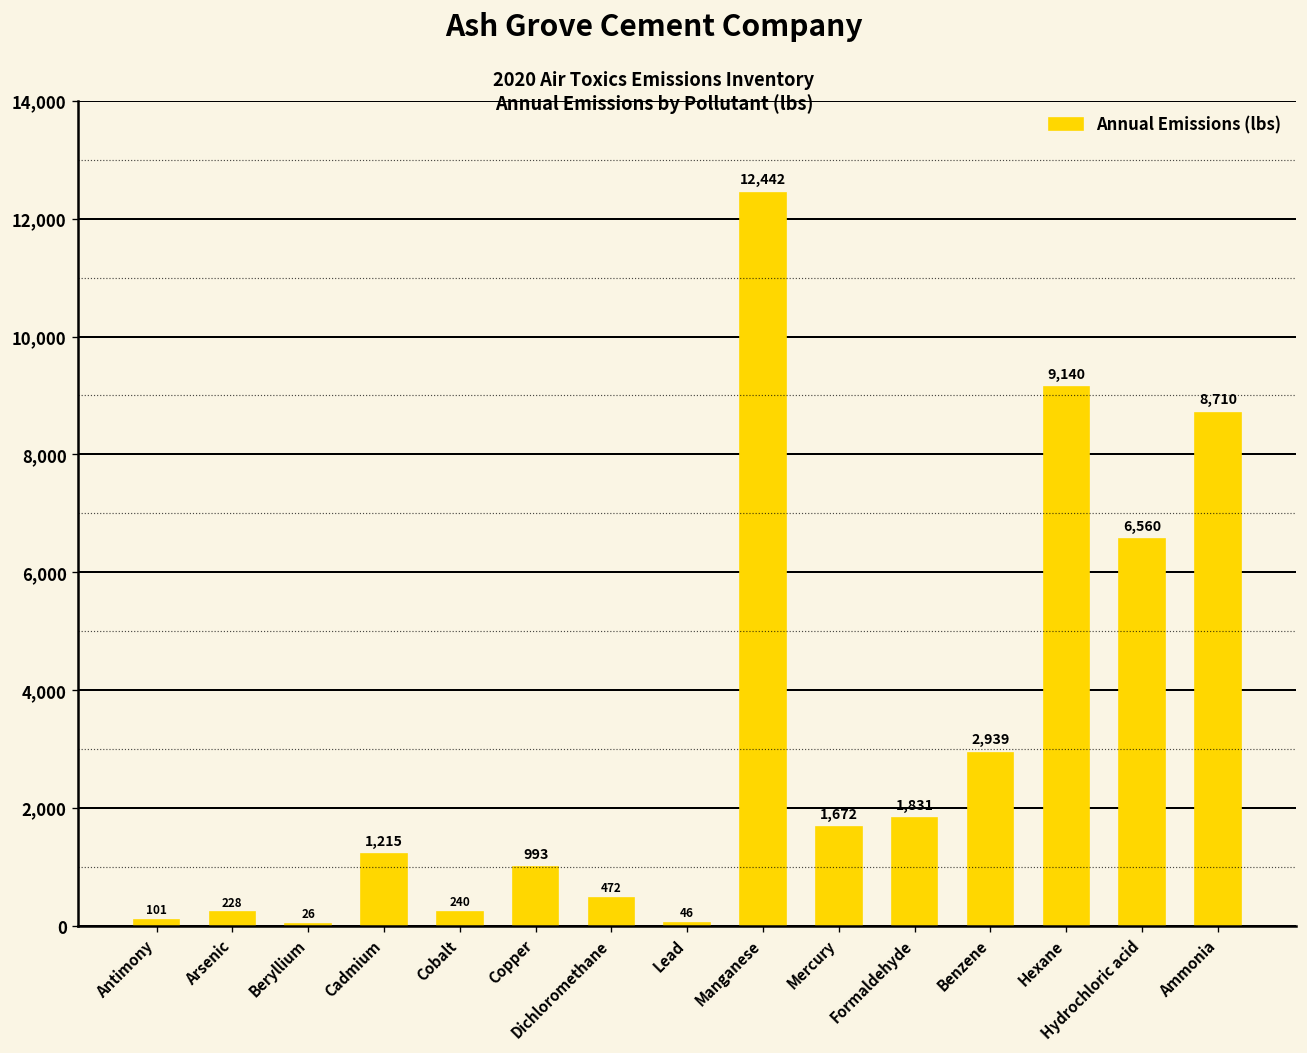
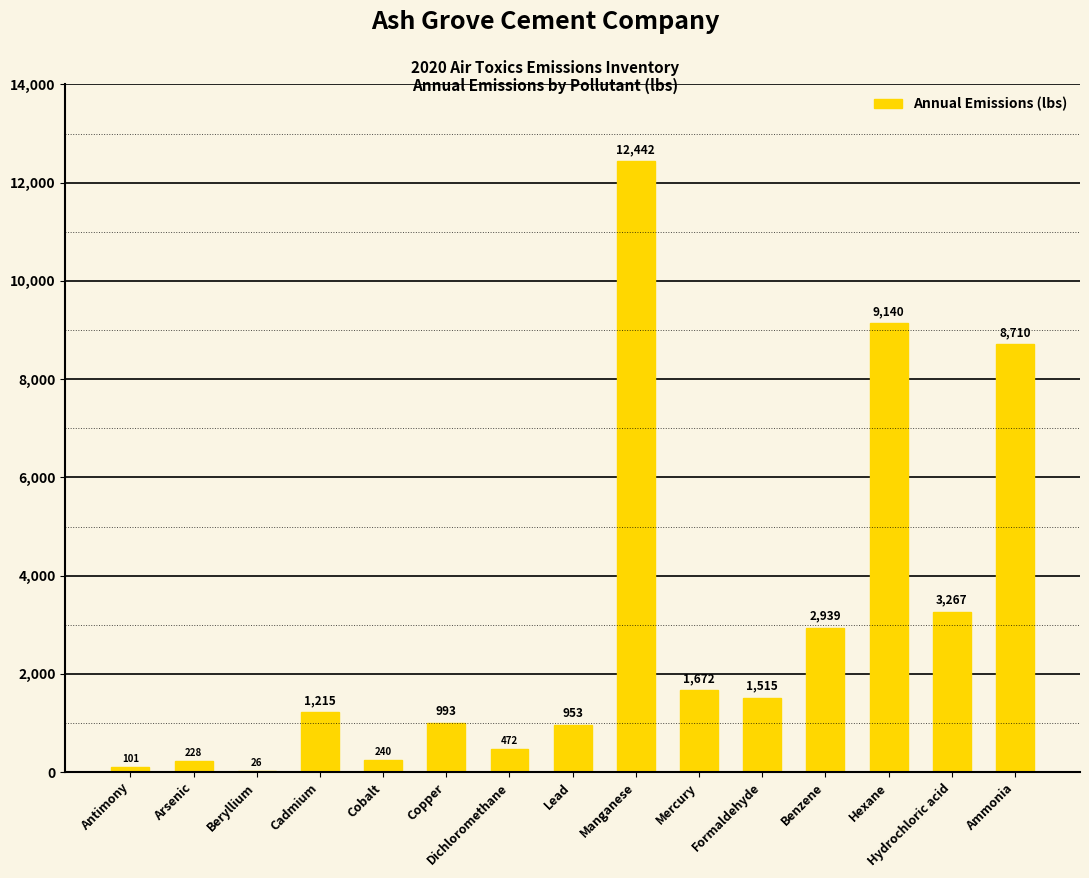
  {
    "Antimony": "101",
    "Arsenic": "228",
    "Beryllium": "26",
    "Cadmium": "1,215",
    "Cobalt": "240",
    "Copper": "993",
    "Dichloromethane": "472",
-   "Lead": "46",
+   "Lead": "953",
    "Manganese": "12,442",
    "Mercury": "1,672",
-   "Formaldehyde": "1,831",
+   "Formaldehyde": "1,515",
    "Benzene": "2,939",
    "Hexane": "9,140",
-   "Hydrochloric acid": "6,560",
+   "Hydrochloric acid": "3,267",
    "Ammonia": "8,710"
  }
